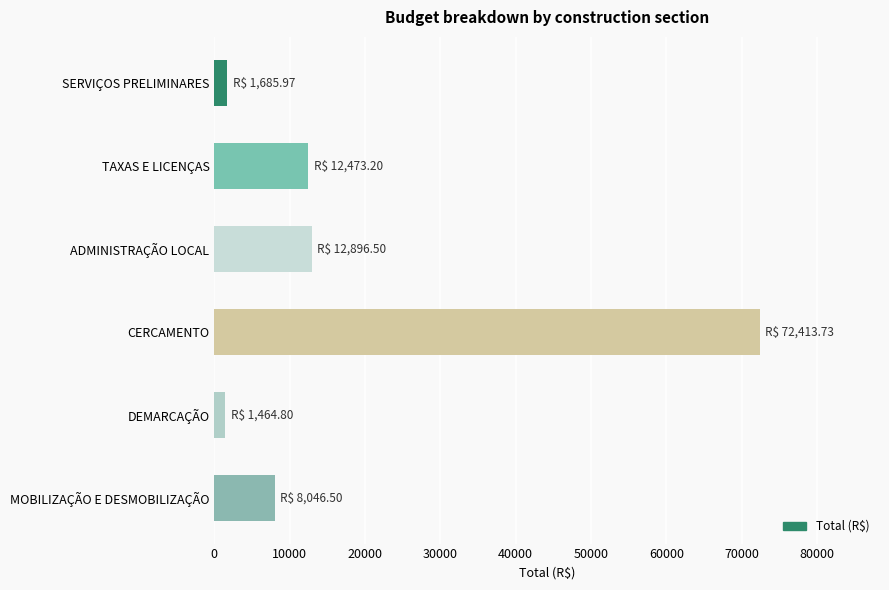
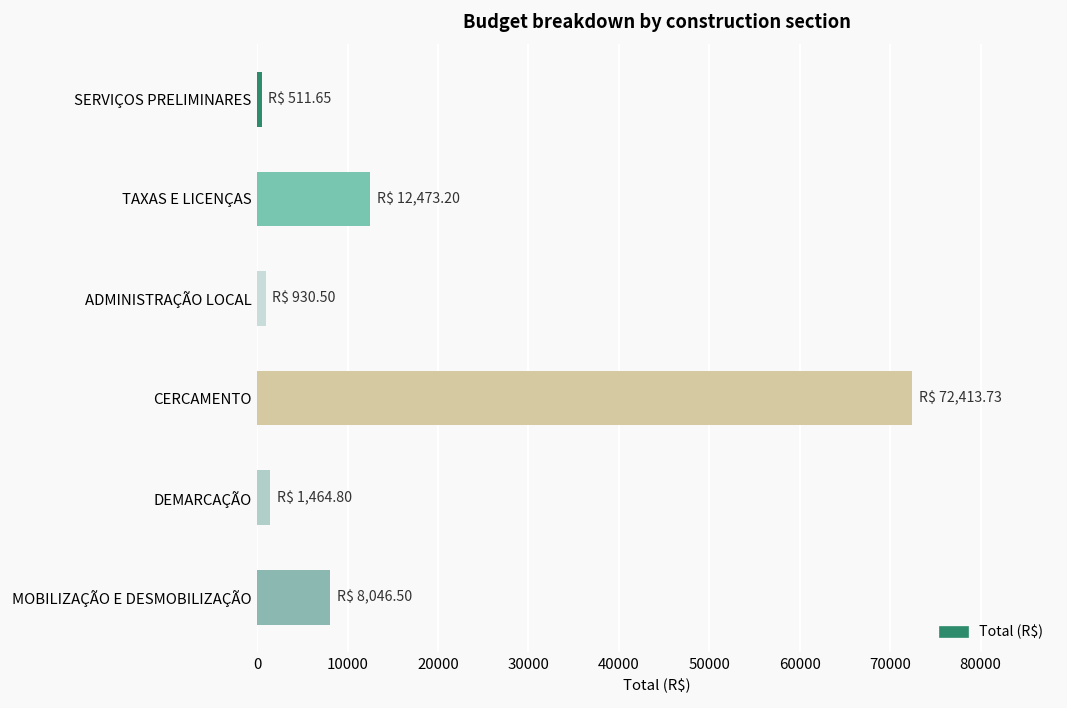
  {
-   "SERVIÇOS PRELIMINARES": "1,685.97",
+   "SERVIÇOS PRELIMINARES": "511.65",
    "TAXAS E LICENÇAS": "12,473.20",
-   "ADMINISTRAÇÃO LOCAL": "12,896.50",
+   "ADMINISTRAÇÃO LOCAL": "930.50",
    "CERCAMENTO": "72,413.73",
    "DEMARCAÇÃO": "1,464.80",
    "MOBILIZAÇÃO E DESMOBILIZAÇÃO": "8,046.50"
  }
